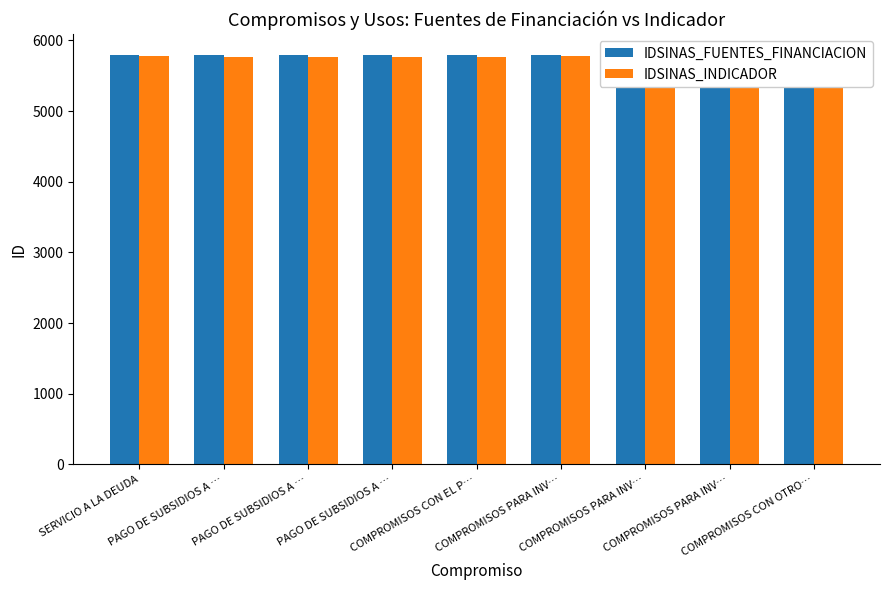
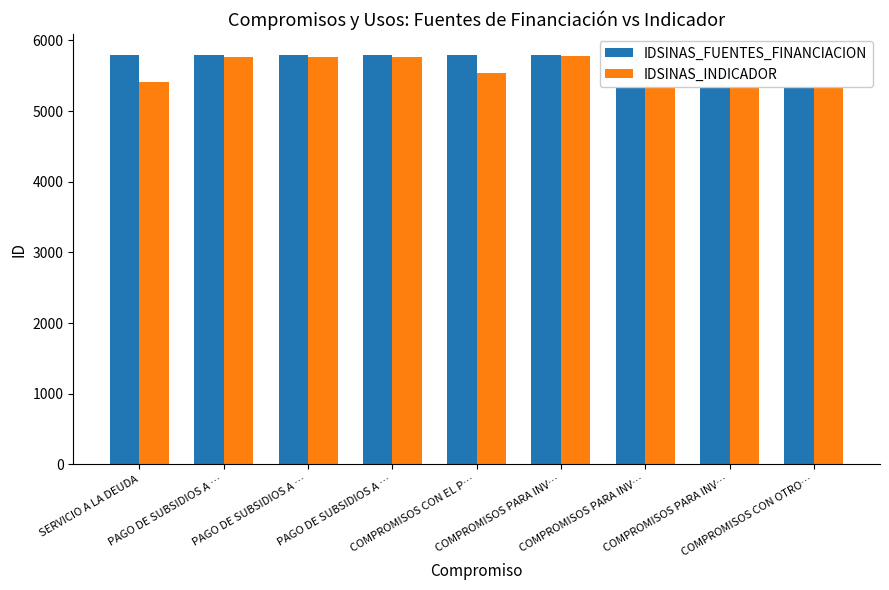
  {
    "IDSINAS_FUENTES_FINANCIACION": {
      "SERVICIO A LA DEUDA": 5800,
      "COMPROMISOS CON EL P…": 5800
    },
    "IDSINAS_INDICADOR": {
-     "SERVICIO A LA DEUDA": 5800,
-     "COMPROMISOS CON EL P…": 5800
+     "SERVICIO A LA DEUDA": 5400,
+     "COMPROMISOS CON EL P…": 5500
    }
  }
